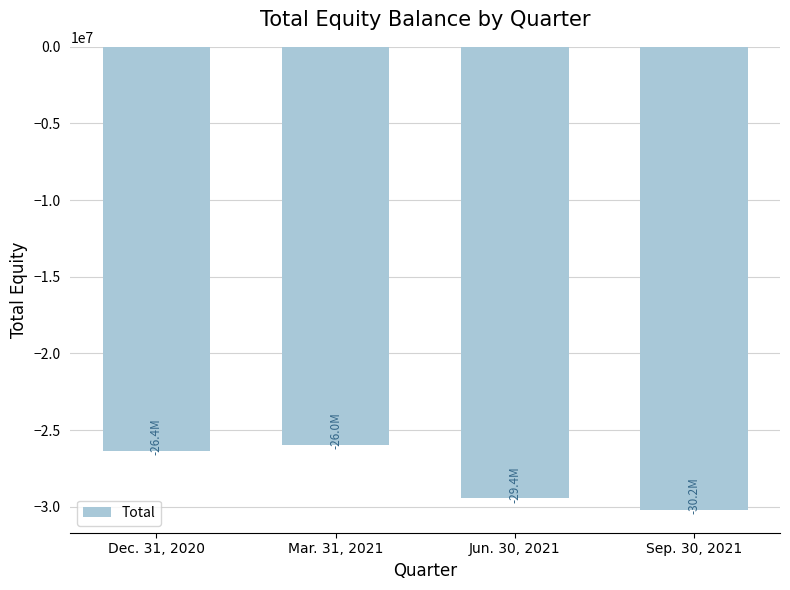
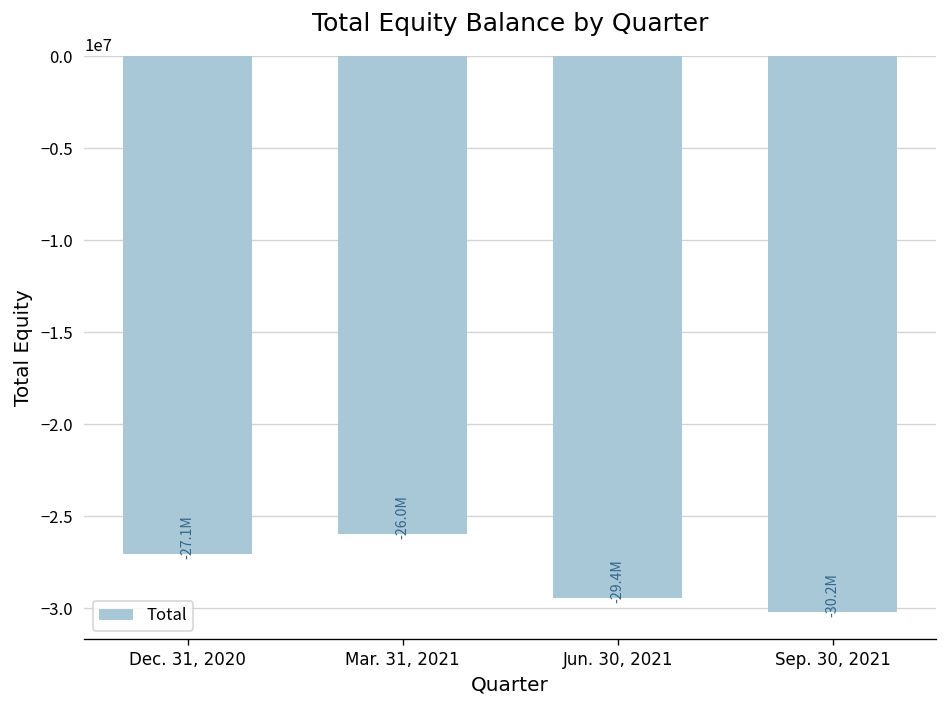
  {
-   "Dec. 31, 2020": "-26.4M",
+   "Dec. 31, 2020": "-27.1M",
    "Mar. 31, 2021": "-26.0M",
    "Jun. 30, 2021": "-29.4M",
    "Sep. 30, 2021": "-30.2M"
  }
